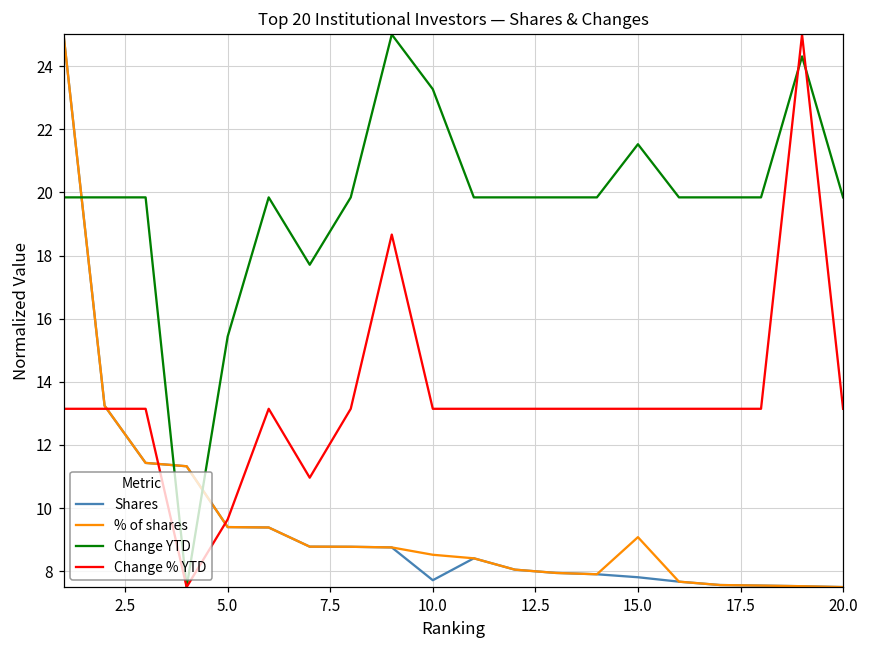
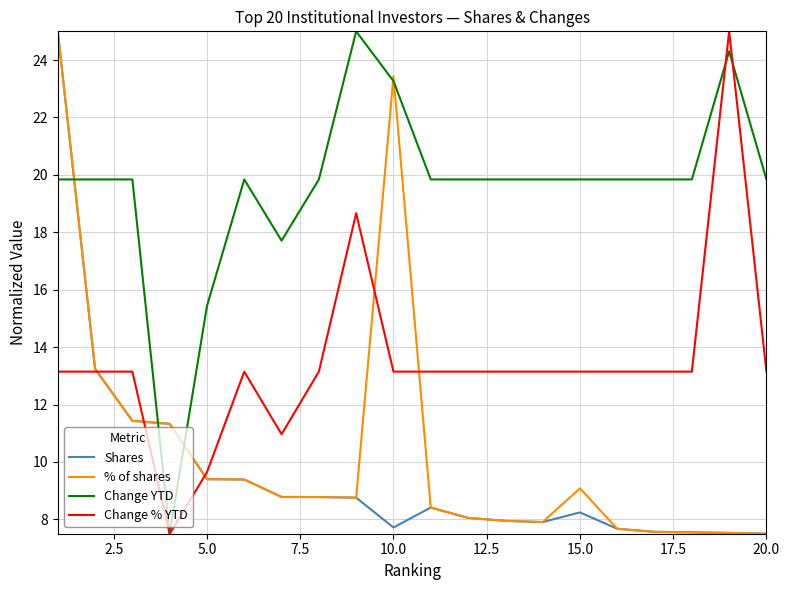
  {
    "Shares": {
      "10.0": 7.7,
-     "15.0": 7.8
+     "15.0": 8.2
    },
    "% of shares": {
-     "10.0": 8.5,
+     "10.0": 23.4,
      "15.0": 9.1
    },
    "Change YTD": {
      "5.0": 15.4,
      "10.0": 23.3,
-     "15.0": 21.5,
+     "15.0": 19.8,
      "20.0": 19.8
    },
    "Change % YTD": {
      "5.0": 9.6,
      "10.0": 13.1,
      "15.0": 13.1,
      "20.0": 13.1
    }
  }
